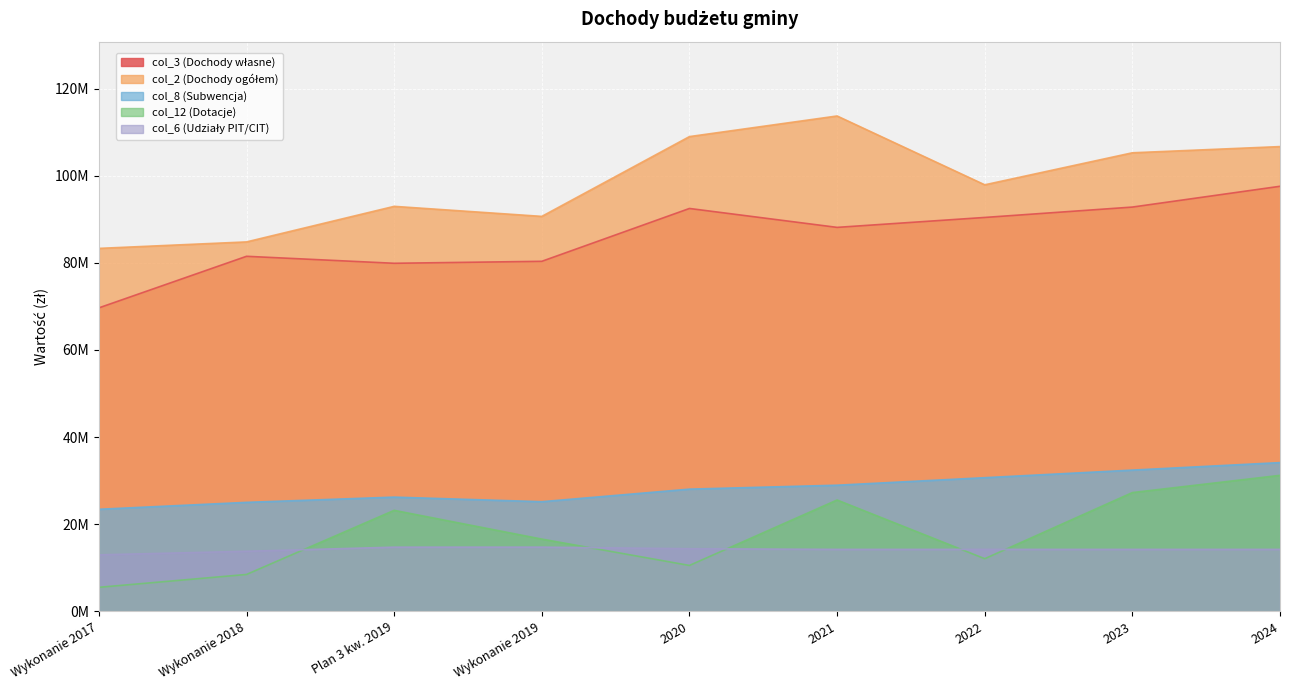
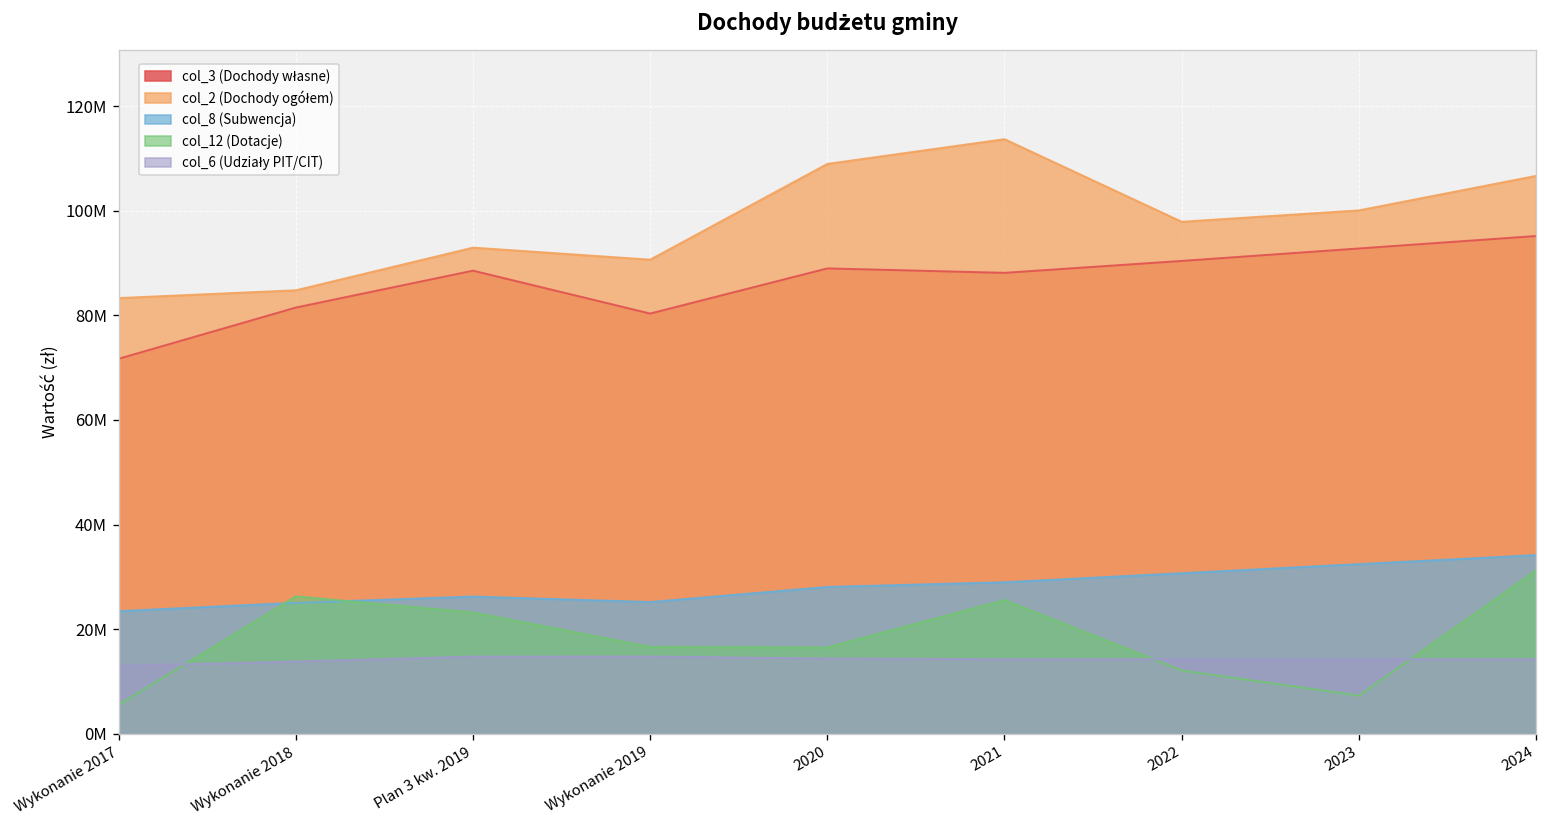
  {
    "col_3 (Dochody własne)": {
-     "Wykonanie 2017": 70000000,
+     "Wykonanie 2017": 72000000,
      "Wykonanie 2018": 82000000,
-     "Plan 3 kw. 2019": 80000000,
+     "Plan 3 kw. 2019": 89000000,
      "Wykonanie 2019": 80000000,
-     "2020": 92000000,
+     "2020": 89000000,
      "2021": 88000000,
      "2022": 90000000,
      "2023": 93000000,
-     "2024": 98000000
+     "2024": 95000000
    },
    "col_2 (Dochody ogółem)": {
      "Wykonanie 2017": 83000000,
      "Wykonanie 2018": 85000000,
      "Plan 3 kw. 2019": 93000000,
      "Wykonanie 2019": 91000000,
      "2020": 109000000,
      "2021": 114000000,
      "2022": 98000000,
-     "2023": 105000000,
+     "2023": 100000000,
      "2024": 107000000
    },
    "col_12 (Dotacje)": {
      "Wykonanie 2017": 6000000,
-     "Wykonanie 2018": 8000000,
+     "Wykonanie 2018": 26000000,
      "Plan 3 kw. 2019": 23000000,
      "Wykonanie 2019": 17000000,
-     "2020": 11000000,
+     "2020": 16000000,
      "2021": 26000000,
      "2022": 12000000,
-     "2023": 27000000,
+     "2023": 7000000,
      "2024": 31000000
    }
  }
